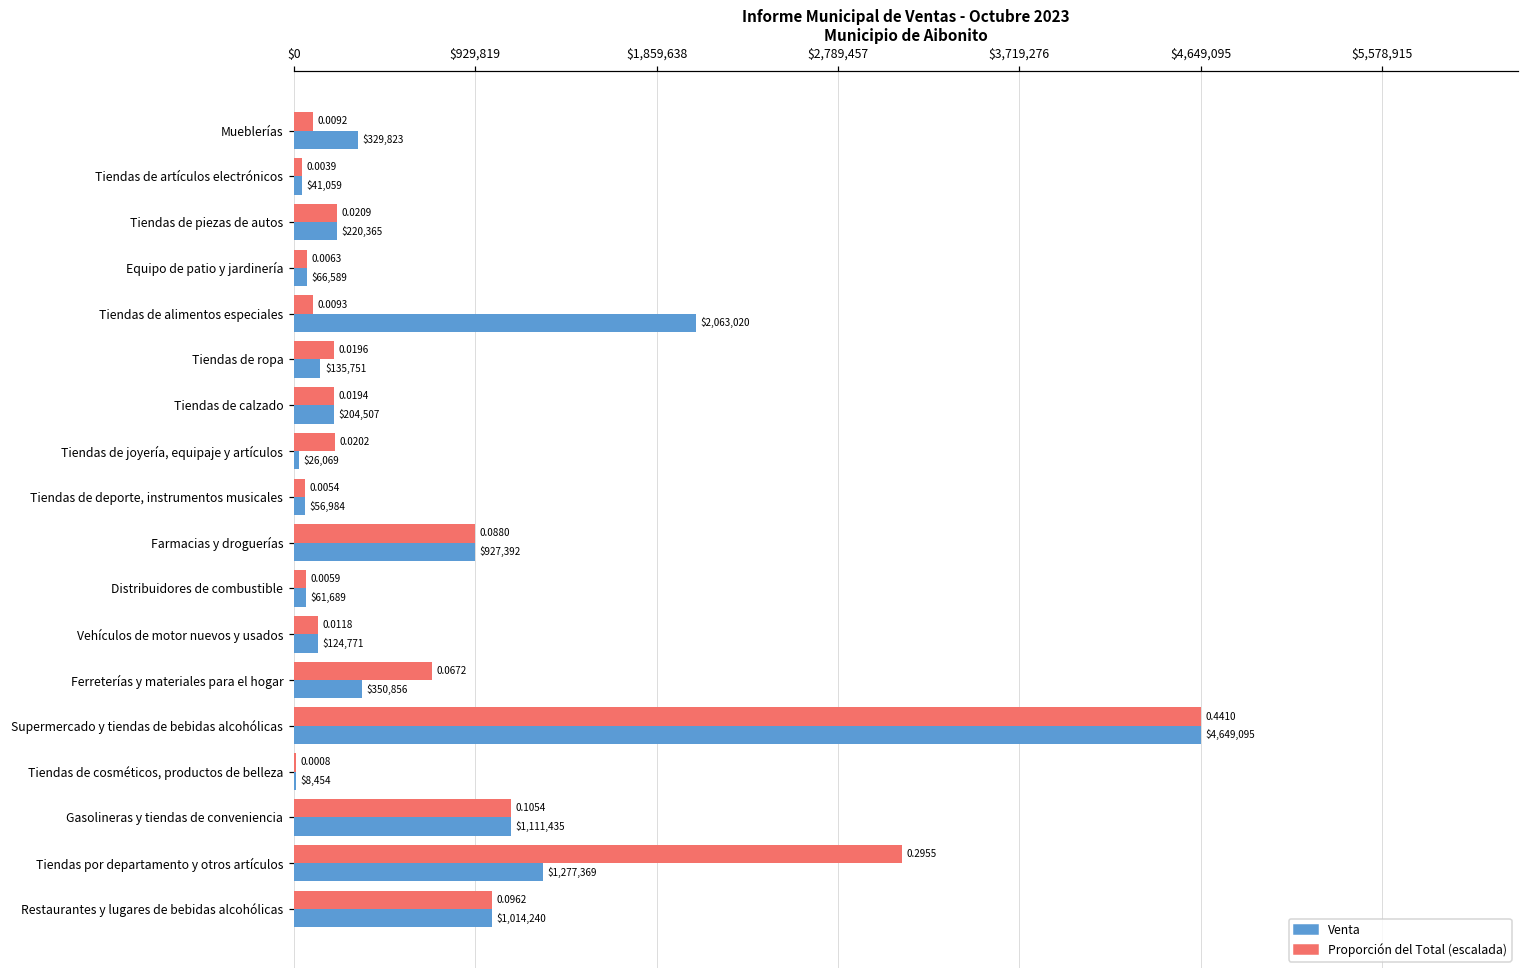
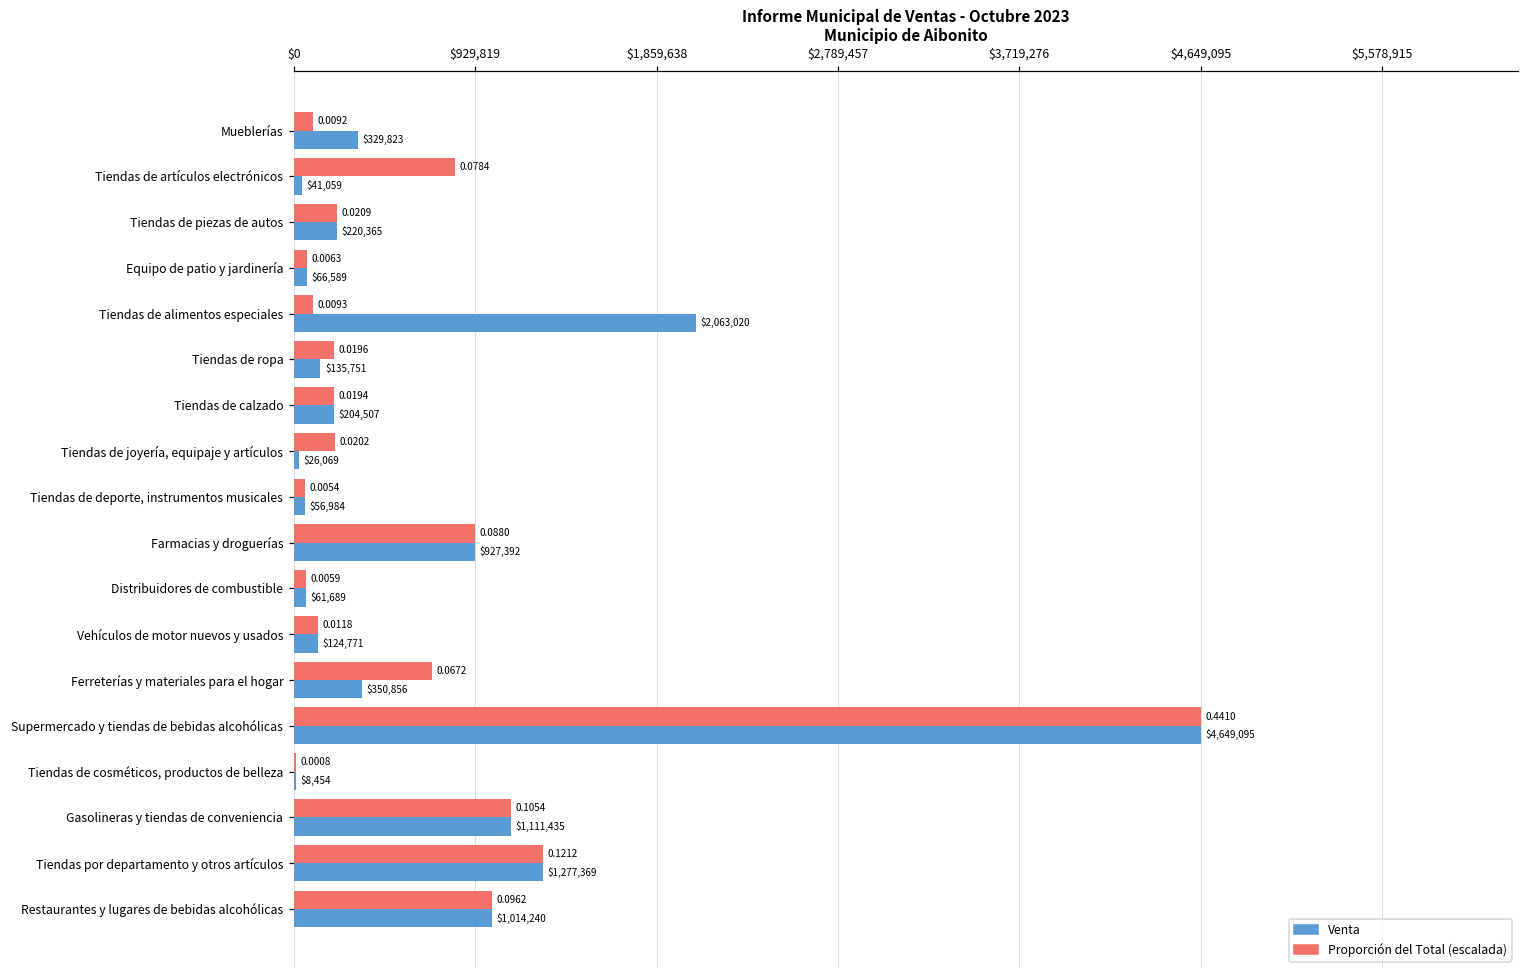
  {
    "Venta": {
      "Mueblerías": "$329,823",
      "Tiendas de artículos electrónicos": "$41,059",
      "Tiendas de piezas de autos": "$220,365",
      "Equipo de patio y jardinería": "$66,589",
      "Tiendas de alimentos especiales": "$2,063,020",
      "Tiendas de ropa": "$135,751",
      "Tiendas de calzado": "$204,507",
      "Tiendas de joyería, equipaje y artículos": "$26,069",
      "Tiendas de deporte, instrumentos musicales": "$56,984",
      "Farmacias y droguerías": "$927,392",
      "Distribuidores de combustible": "$61,689",
      "Vehículos de motor nuevos y usados": "$124,771",
      "Ferreterías y materiales para el hogar": "$350,856",
      "Supermercado y tiendas de bebidas alcohólicas": "$4,649,095",
      "Tiendas de cosméticos, productos de belleza": "$8,454",
      "Gasolineras y tiendas de conveniencia": "$1,111,435",
      "Tiendas por departamento y otros artículos": "$1,277,369",
      "Restaurantes y lugares de bebidas alcohólicas": "$1,014,240"
    },
    "Proporción del Total (escalada)": {
-     "Tiendas de artículos electrónicos": "0.0039",
-     "Tiendas por departamento y otros artículos": "0.2955"
+     "Tiendas de artículos electrónicos": "0.0784",
+     "Tiendas por departamento y otros artículos": "0.1212"
    }
  }
